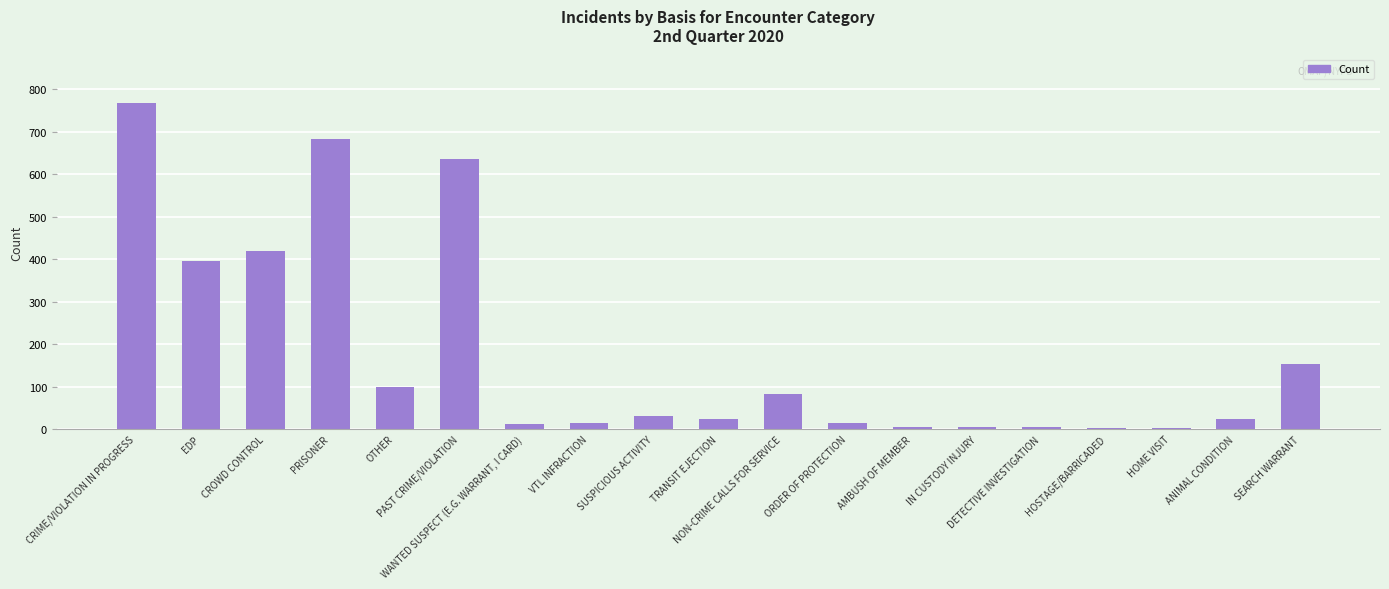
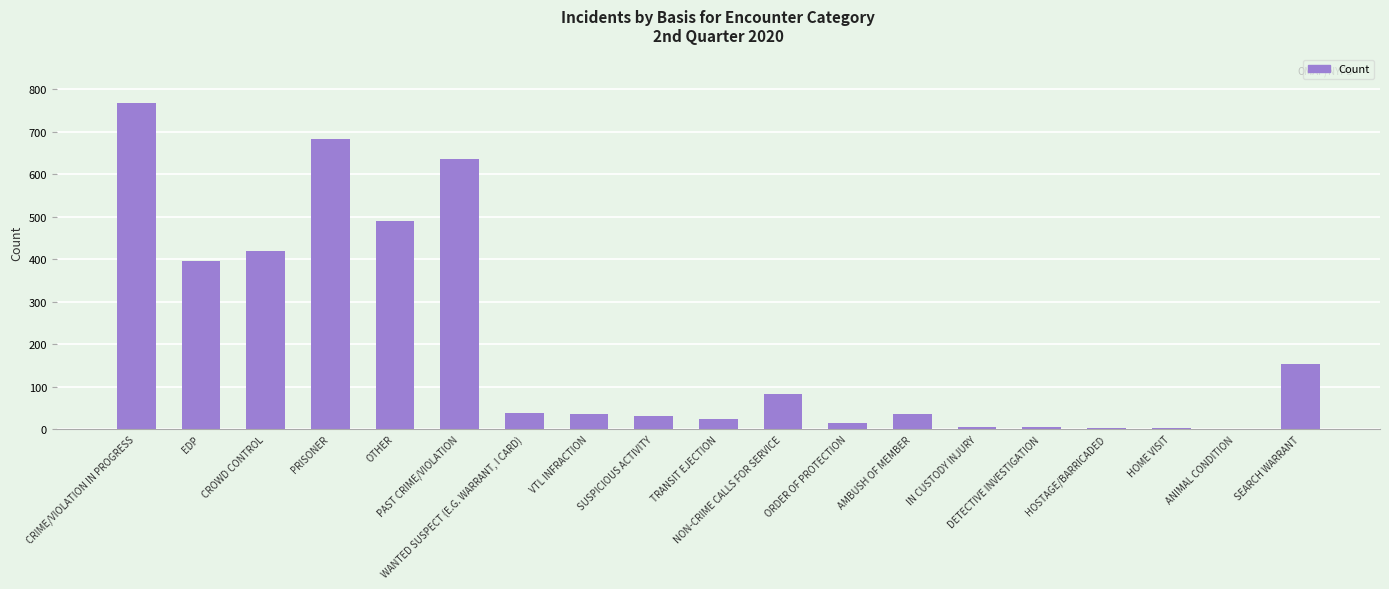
  {
    "CRIME/VIOLATION IN PROGRESS": 770,
    "EDP": 400,
    "CROWD CONTROL": 420,
    "PRISONER": 680,
-   "OTHER": 100,
+   "OTHER": 490,
    "PAST CRIME/VIOLATION": 640,
-   "WANTED SUSPECT (E.G. WARRANT, I CARD)": 10,
-   "VTL INFRACTION": 10,
+   "WANTED SUSPECT (E.G. WARRANT, I CARD)": 40,
+   "VTL INFRACTION": 40,
    "SUSPICIOUS ACTIVITY": 30,
    "TRANSIT EJECTION": 20,
    "NON-CRIME CALLS FOR SERVICE": 80,
    "ORDER OF PROTECTION": 10,
-   "AMBUSH OF MEMBER": 10,
+   "AMBUSH OF MEMBER": 40,
    "IN CUSTODY INJURY": 10,
-   "ANIMAL CONDITION": 30,
+   "ANIMAL CONDITION": 0,
    "SEARCH WARRANT": 150
  }
